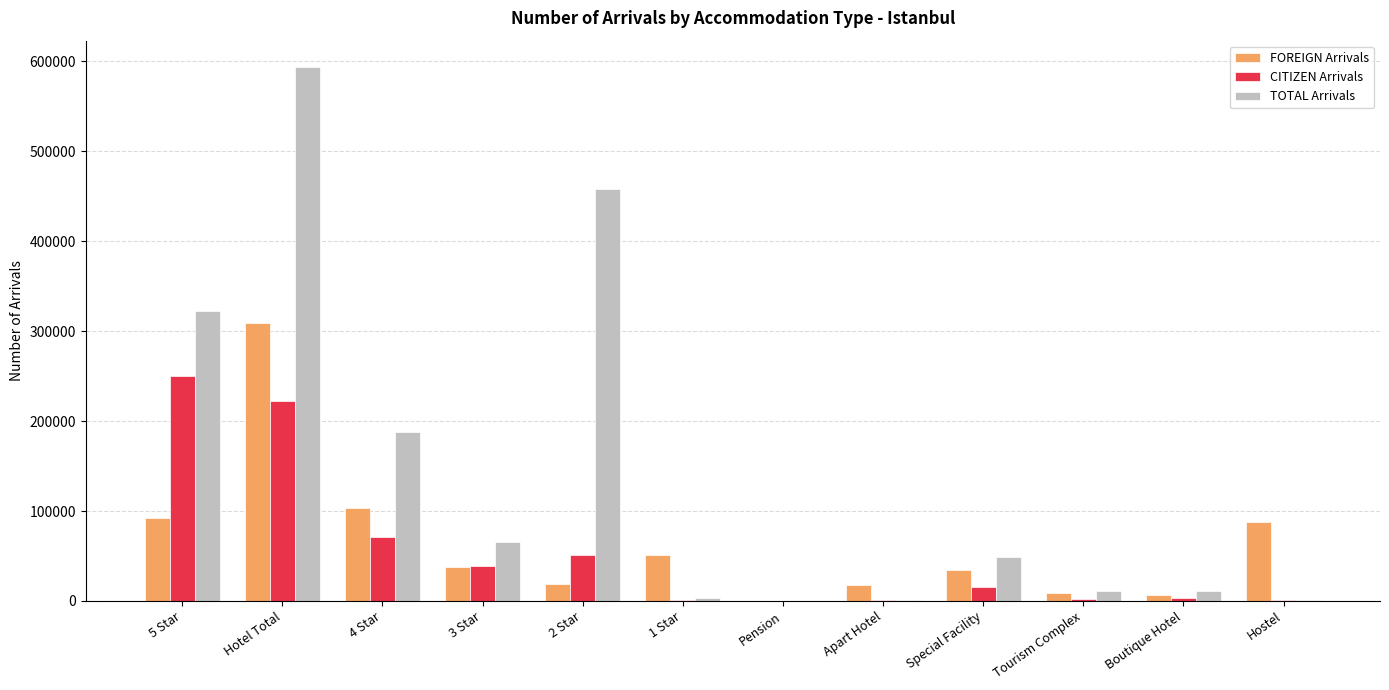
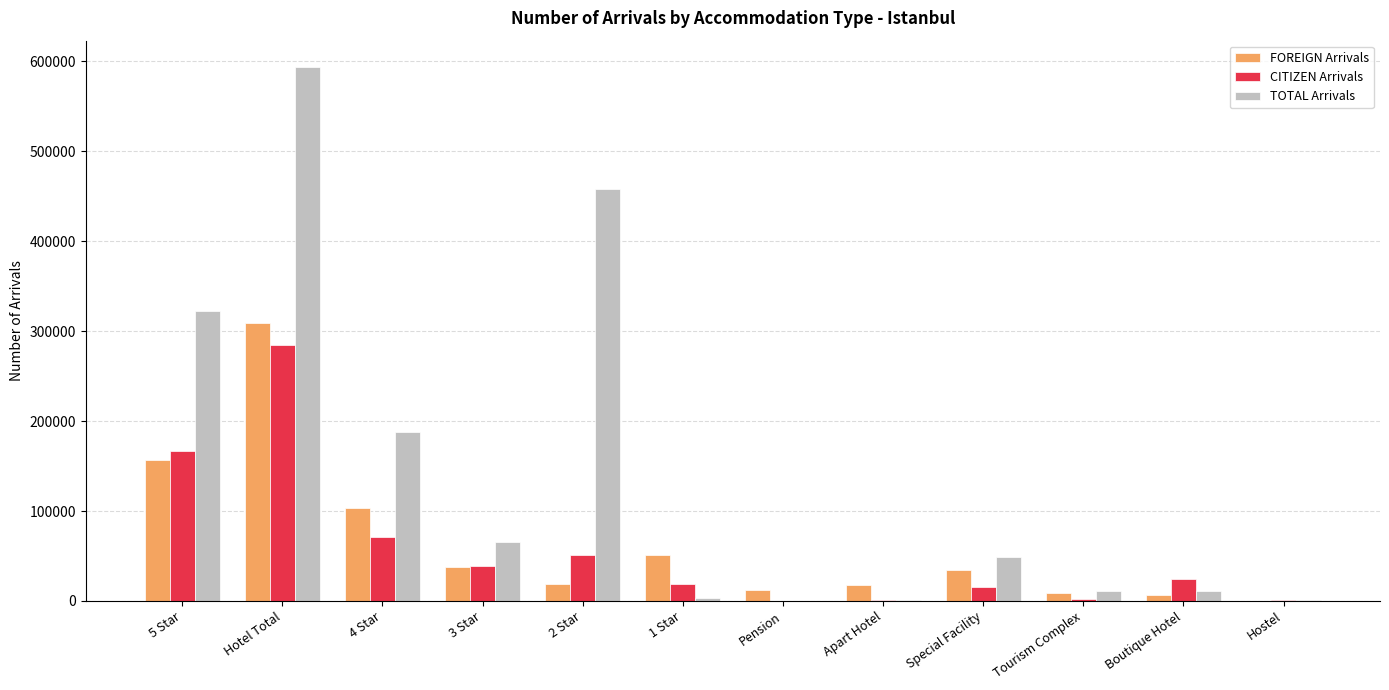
  {
    "FOREIGN Arrivals": {
-     "5 Star": 90000,
+     "5 Star": 160000,
      "Hotel Total": 310000,
      "4 Star": 100000,
      "3 Star": 40000,
      "2 Star": 20000,
      "1 Star": 50000,
-     "Pension": 0,
+     "Pension": 10000,
      "Apart Hotel": 20000,
      "Special Facility": 30000,
      "Tourism Complex": 10000,
      "Boutique Hotel": 10000,
-     "Hostel": 90000
+     "Hostel": 0
    },
    "CITIZEN Arrivals": {
-     "5 Star": 250000,
-     "Hotel Total": 220000,
+     "5 Star": 170000,
+     "Hotel Total": 280000,
      "4 Star": 70000,
      "3 Star": 40000,
      "2 Star": 50000,
-     "1 Star": 0,
+     "1 Star": 20000,
      "Special Facility": 20000,
-     "Boutique Hotel": 0
+     "Boutique Hotel": 20000
    },
    "TOTAL Arrivals": {
      "5 Star": 320000,
      "Hotel Total": 590000,
      "4 Star": 190000,
      "3 Star": 70000,
      "2 Star": 460000,
      "1 Star": 0,
      "Special Facility": 50000,
      "Tourism Complex": 10000,
      "Boutique Hotel": 10000
    }
  }
